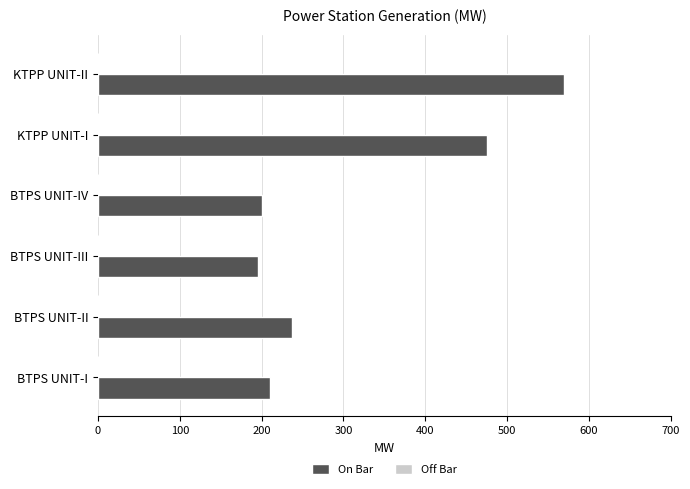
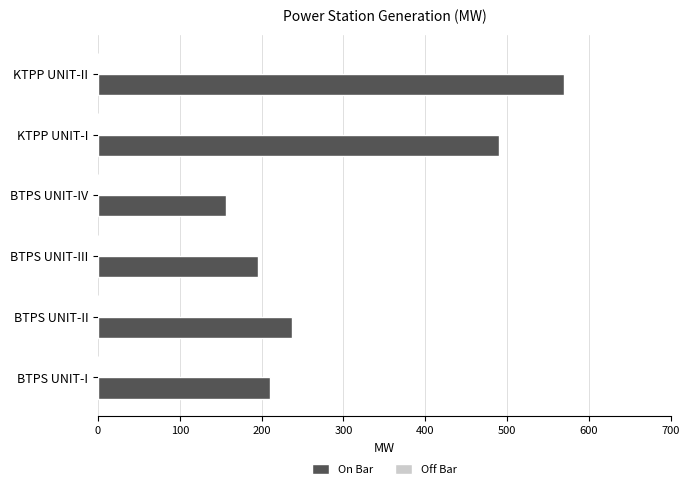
  {
    "On Bar": {
      "KTPP UNIT-II": 570,
-     "KTPP UNIT-I": 480,
-     "BTPS UNIT-IV": 200,
+     "KTPP UNIT-I": 490,
+     "BTPS UNIT-IV": 160,
      "BTPS UNIT-III": 200,
      "BTPS UNIT-II": 240,
      "BTPS UNIT-I": 210
    },
    "Off Bar": {
      "KTPP UNIT-II": 0,
      "KTPP UNIT-I": 0,
      "BTPS UNIT-IV": 0,
      "BTPS UNIT-III": 0,
      "BTPS UNIT-II": 0,
      "BTPS UNIT-I": 0
    }
  }
